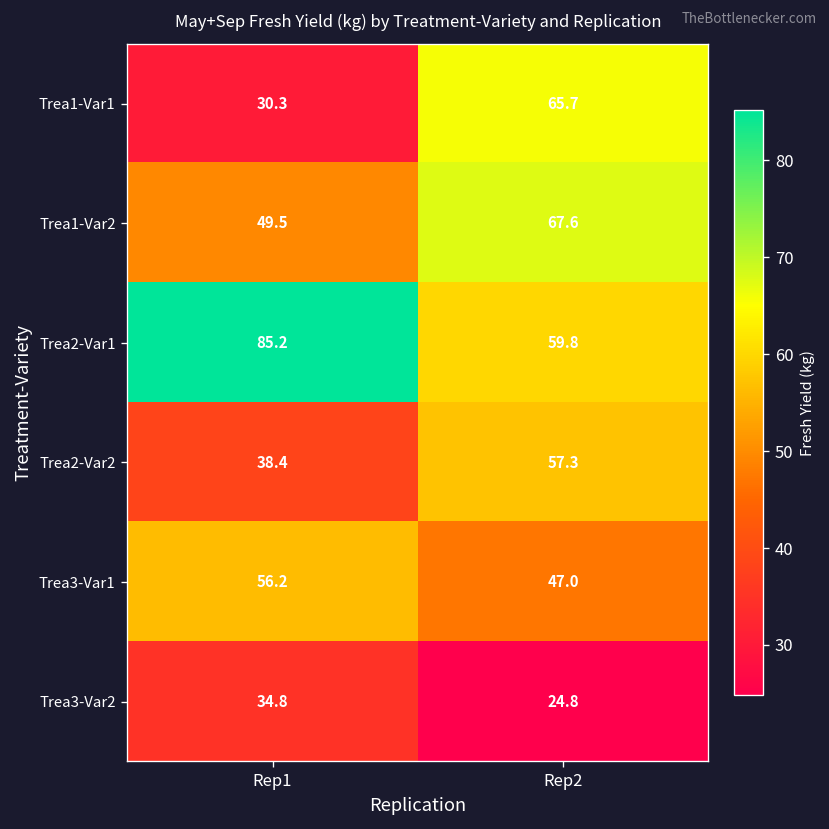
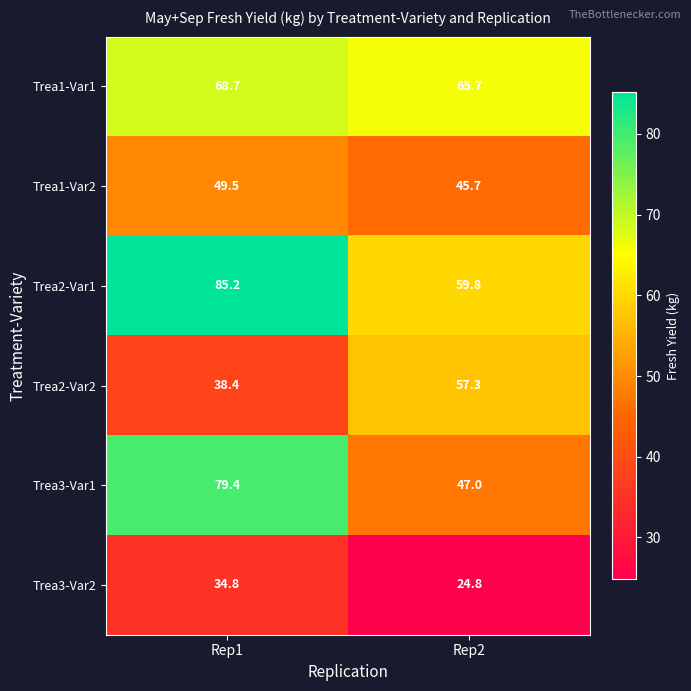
  {
    "Trea1-Var1": {
-     "Rep1": 30.3,
+     "Rep1": 68.7,
      "Rep2": 65.7
    },
    "Trea1-Var2": {
      "Rep1": 49.5,
-     "Rep2": 67.6
+     "Rep2": 45.7
    },
    "Trea2-Var1": {
      "Rep1": 85.2,
      "Rep2": 59.8
    },
    "Trea2-Var2": {
      "Rep1": 38.4,
      "Rep2": 57.3
    },
    "Trea3-Var1": {
-     "Rep1": 56.2,
+     "Rep1": 79.4,
      "Rep2": 47.0
    },
    "Trea3-Var2": {
      "Rep1": 34.8,
      "Rep2": 24.8
    }
  }
